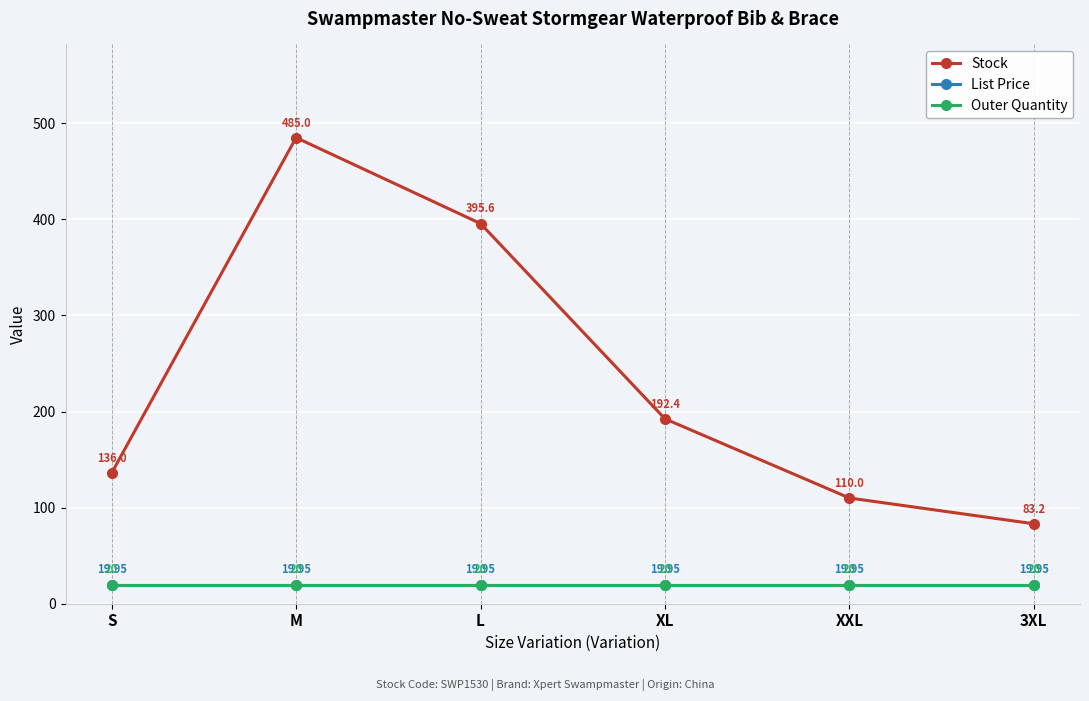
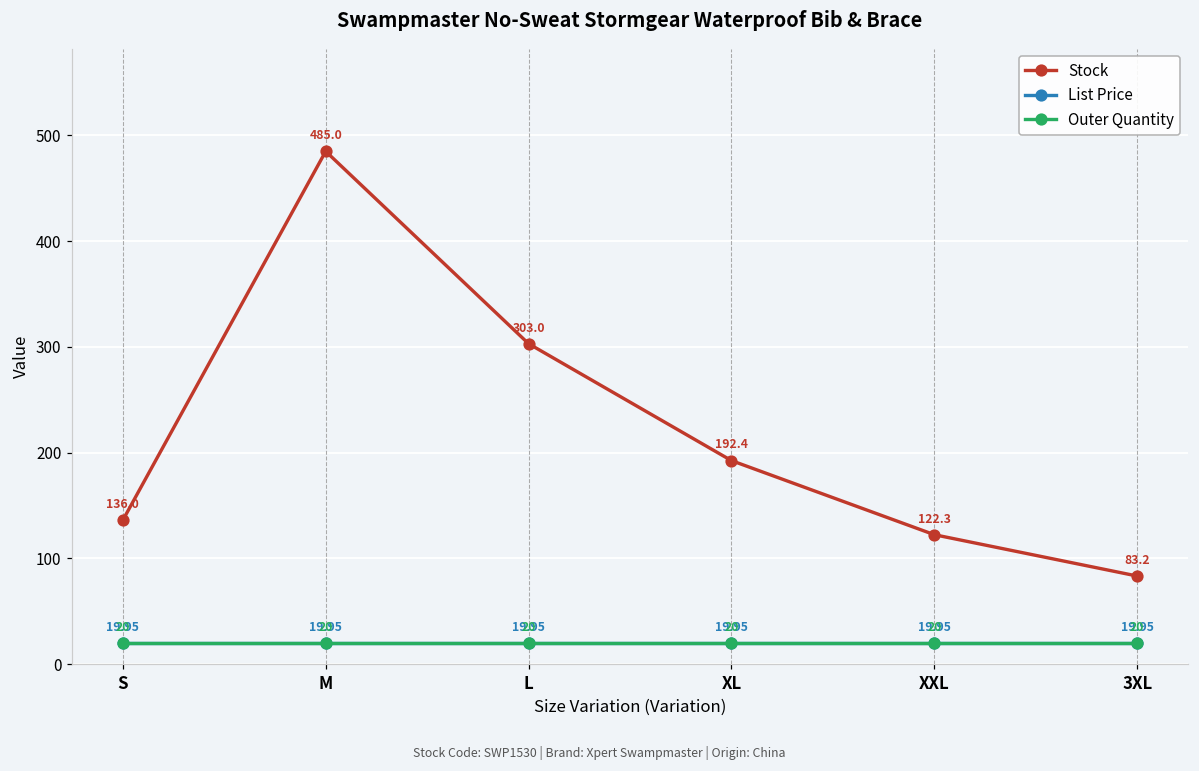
  {
    "Stock": {
      "S": 136.0,
      "M": 485.0,
-     "L": 395.6,
+     "L": 303.0,
      "XL": 192.4,
-     "XXL": 110.0,
+     "XXL": 122.3,
      "3XL": 83.2
    }
  }
